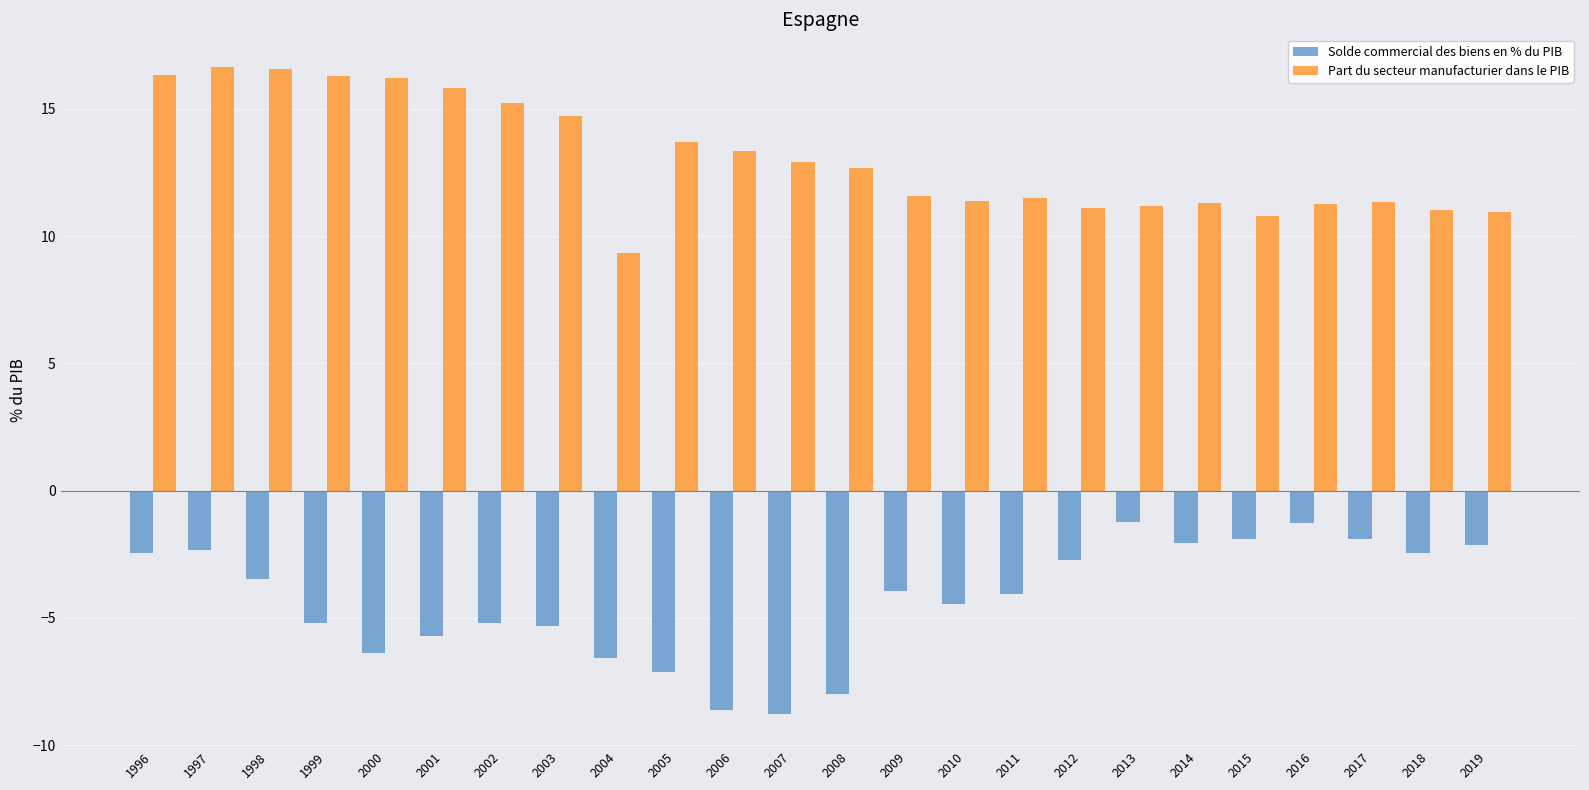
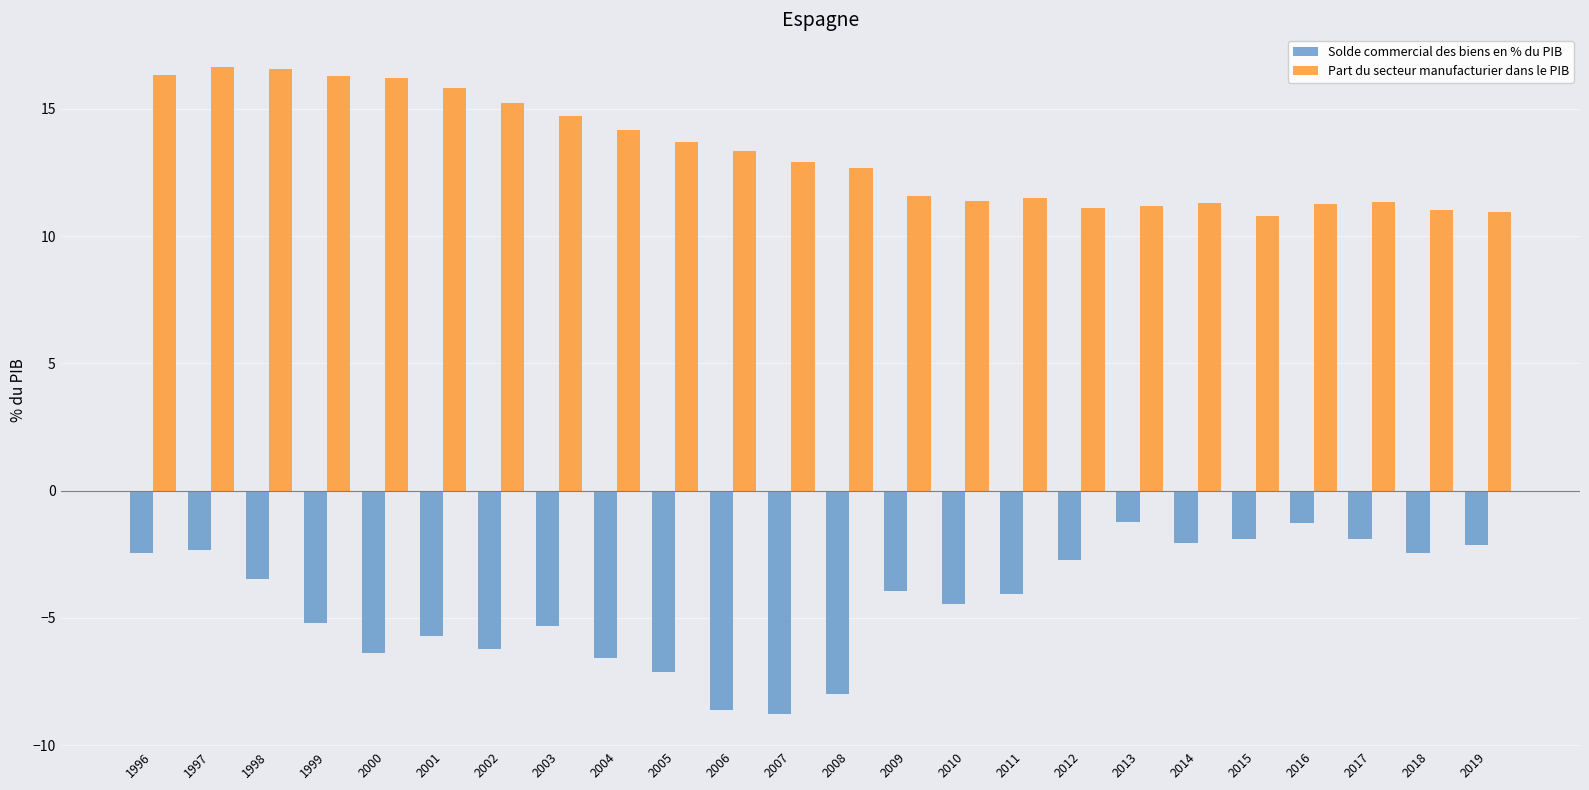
  {
    "Solde commercial des biens en % du PIB": {
      "1996": -2.4,
      "1997": -2.3,
      "1998": -3.5,
      "1999": -5.2,
      "2000": -6.4,
      "2001": -5.7,
-     "2002": -5.2,
+     "2002": -6.2,
      "2003": -5.3,
      "2004": -6.6,
      "2005": -7.1,
      "2006": -8.6,
      "2007": -8.8,
      "2008": -8.0,
      "2009": -3.9,
      "2010": -4.5,
      "2011": -4.0,
      "2012": -2.7,
      "2013": -1.2,
      "2014": -2.1,
      "2015": -1.9,
      "2016": -1.3,
      "2017": -1.9,
      "2018": -2.5,
      "2019": -2.1
    },
    "Part du secteur manufacturier dans le PIB": {
      "1996": 16.3,
      "1997": 16.7,
      "1998": 16.6,
      "1999": 16.3,
      "2000": 16.2,
      "2001": 15.8,
      "2002": 15.2,
      "2003": 14.7,
-     "2004": 9.3,
+     "2004": 14.2,
      "2005": 13.7,
      "2006": 13.3,
      "2007": 12.9,
      "2008": 12.7,
      "2009": 11.6,
      "2010": 11.4,
      "2011": 11.5,
      "2012": 11.1,
      "2013": 11.2,
      "2014": 11.3,
      "2015": 10.8,
      "2016": 11.3,
      "2017": 11.3,
      "2018": 11.0,
      "2019": 11.0
    }
  }
